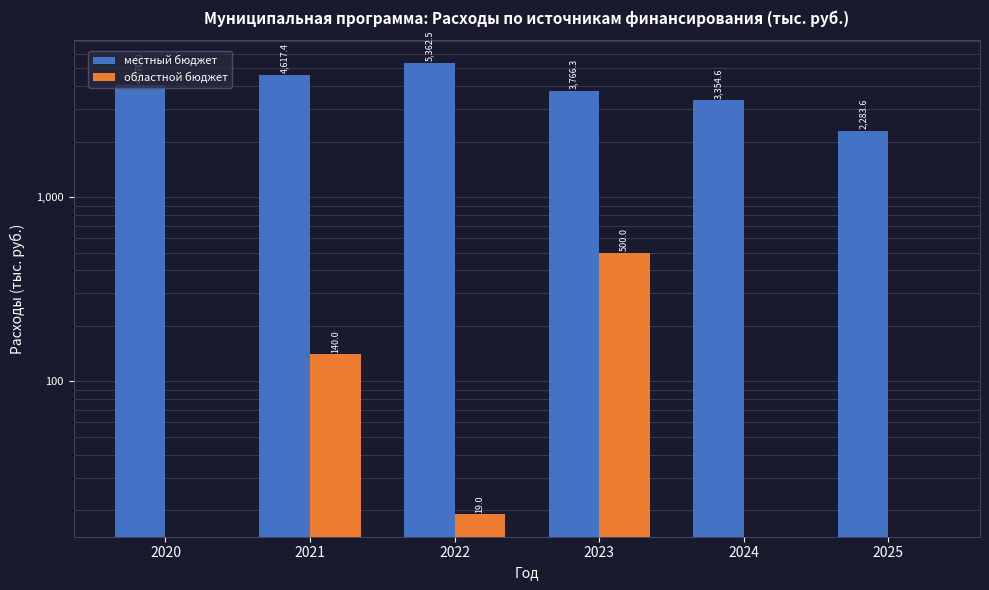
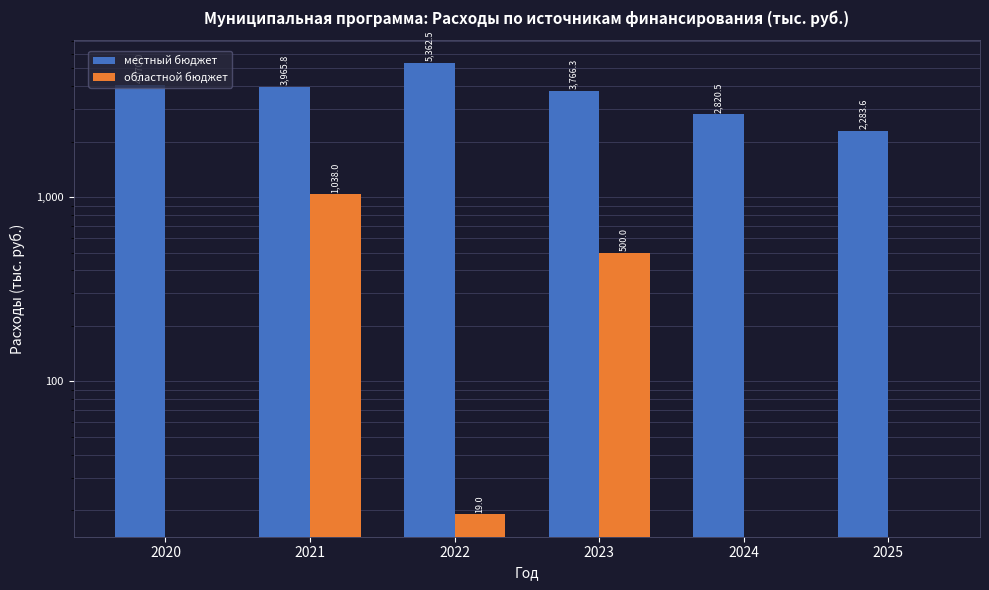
  {
    "местный бюджет": {
-     "2021": "4,617.4",
+     "2021": "3,965.8",
      "2022": "5,362.5",
      "2023": "3,766.3",
-     "2024": "3,354.6",
+     "2024": "2,820.5",
      "2025": "2,283.6"
    },
    "областной бюджет": {
-     "2021": "140.0",
+     "2021": "1,038.0",
      "2022": "19.0",
      "2023": "500.0"
    }
  }
